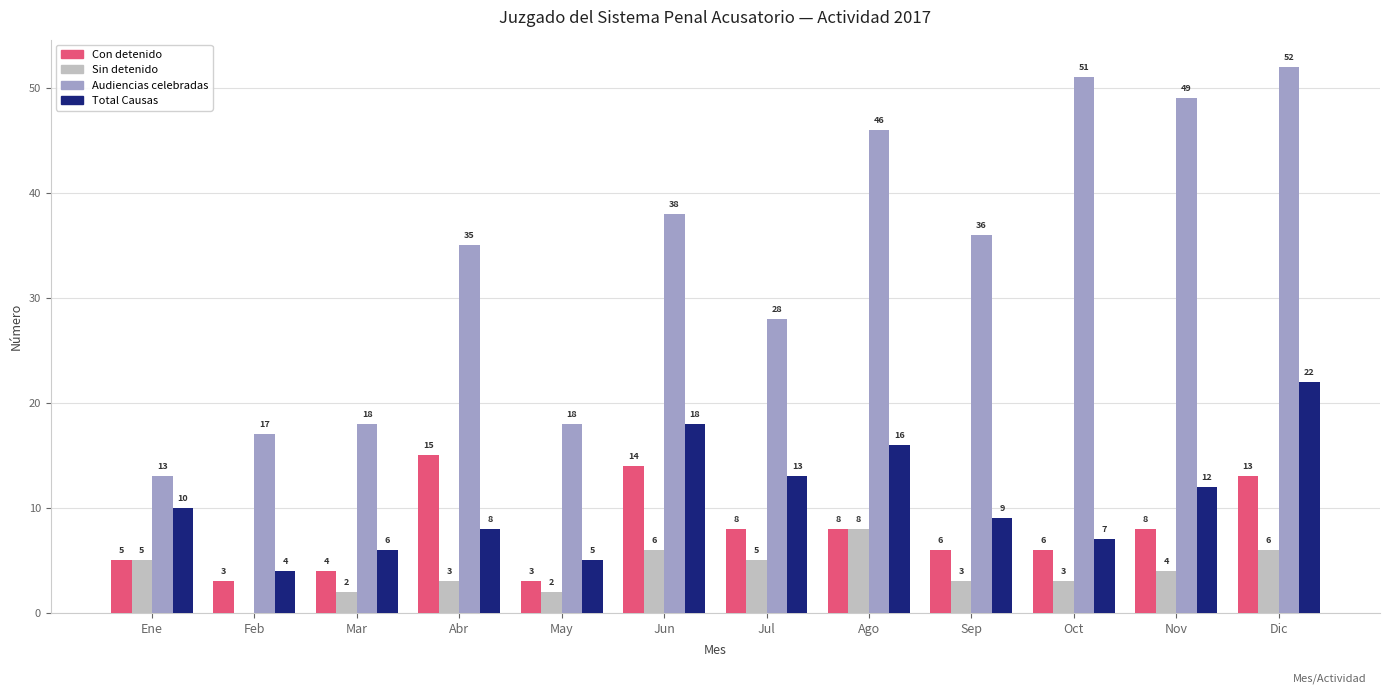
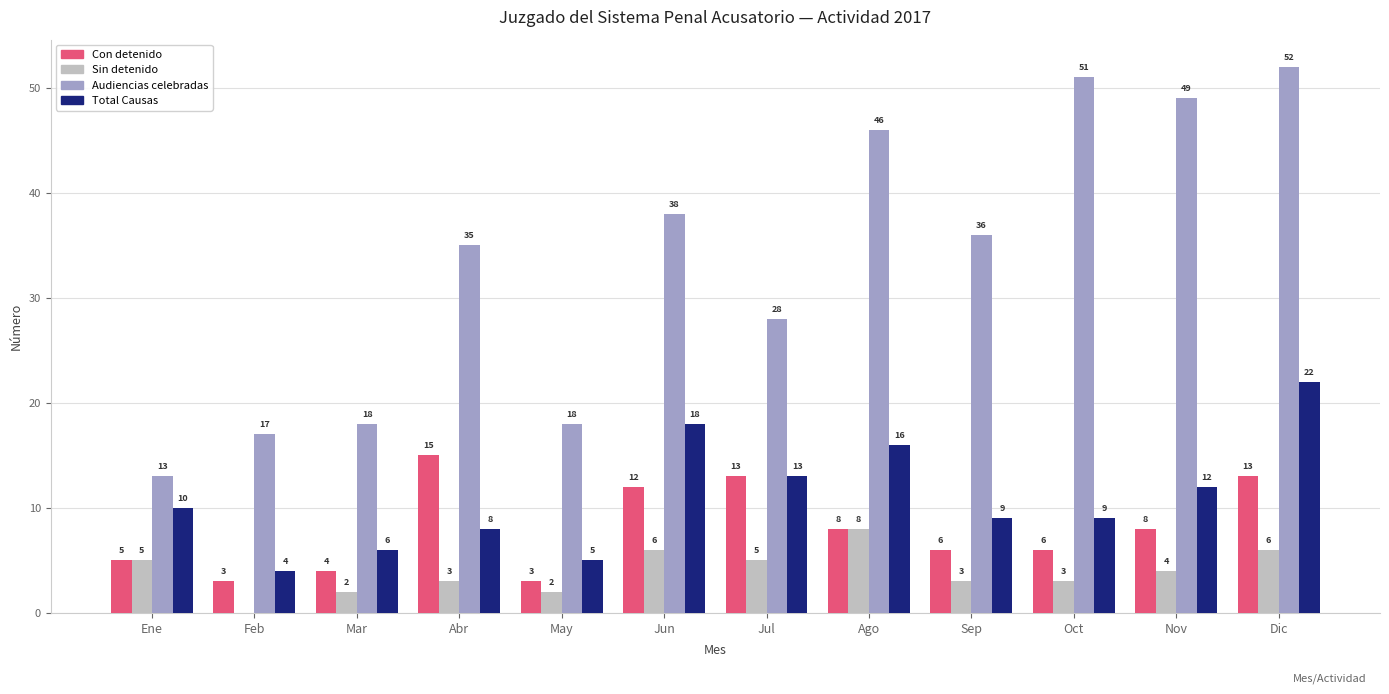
  {
    "Con detenido": {
      "Ene": 5,
      "Feb": 3,
      "Mar": 4,
      "Abr": 15,
      "May": 3,
-     "Jun": 14,
-     "Jul": 8,
+     "Jun": 12,
+     "Jul": 13,
      "Ago": 8,
      "Sep": 6,
      "Oct": 6,
      "Nov": 8,
      "Dic": 13
    },
    "Total Causas": {
      "Ene": 10,
      "Feb": 4,
      "Mar": 6,
      "Abr": 8,
      "May": 5,
      "Jun": 18,
      "Jul": 13,
      "Ago": 16,
      "Sep": 9,
-     "Oct": 7,
+     "Oct": 9,
      "Nov": 12,
      "Dic": 22
    }
  }
